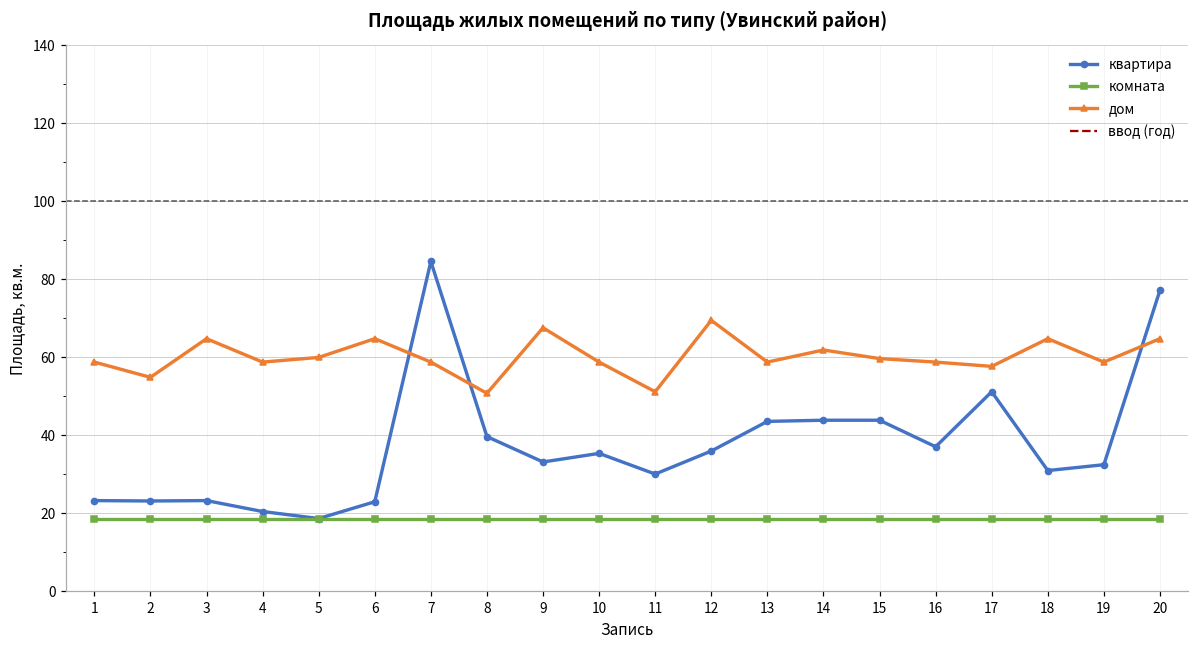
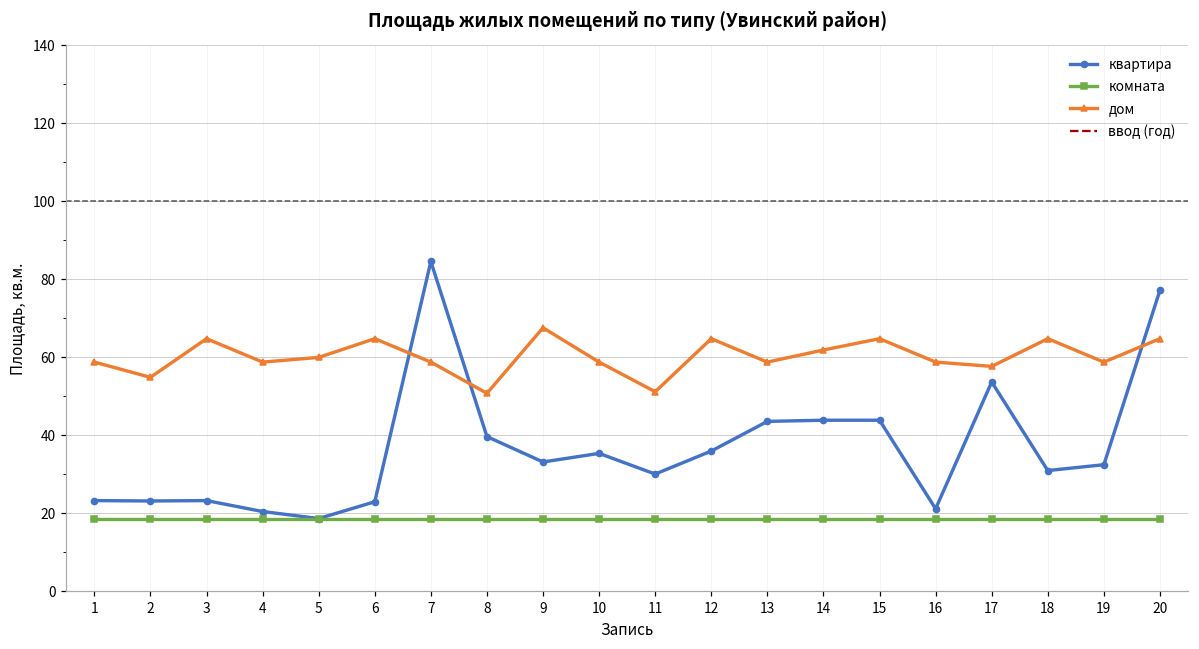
  {
    "квартира": {
      "1": 23,
      "2": 23,
      "3": 23,
      "4": 21,
      "6": 23,
      "7": 85,
      "8": 40,
      "9": 33,
      "10": 35,
      "11": 30,
      "12": 36,
      "13": 44,
      "14": 44,
      "15": 44,
-     "16": 37,
-     "17": 51,
+     "16": 21,
+     "17": 54,
      "18": 31,
      "19": 33,
      "20": 77
    },
    "комната": {
      "1": 19,
      "2": 19,
      "3": 19,
      "4": 19,
      "6": 19,
      "7": 19,
      "8": 19,
      "9": 19,
      "10": 19,
      "11": 19,
      "12": 19,
      "13": 19,
      "14": 19,
      "15": 19,
      "16": 19,
      "17": 19,
      "18": 19,
      "19": 19,
      "20": 19
    },
    "дом": {
      "1": 59,
      "2": 55,
      "3": 65,
      "4": 59,
      "5": 60,
      "6": 65,
      "7": 59,
      "8": 51,
      "9": 68,
      "10": 59,
      "11": 51,
-     "12": 70,
+     "12": 65,
      "13": 59,
      "14": 62,
-     "15": 60,
+     "15": 65,
      "16": 59,
      "17": 58,
      "18": 65,
      "19": 59,
      "20": 65
    }
  }
